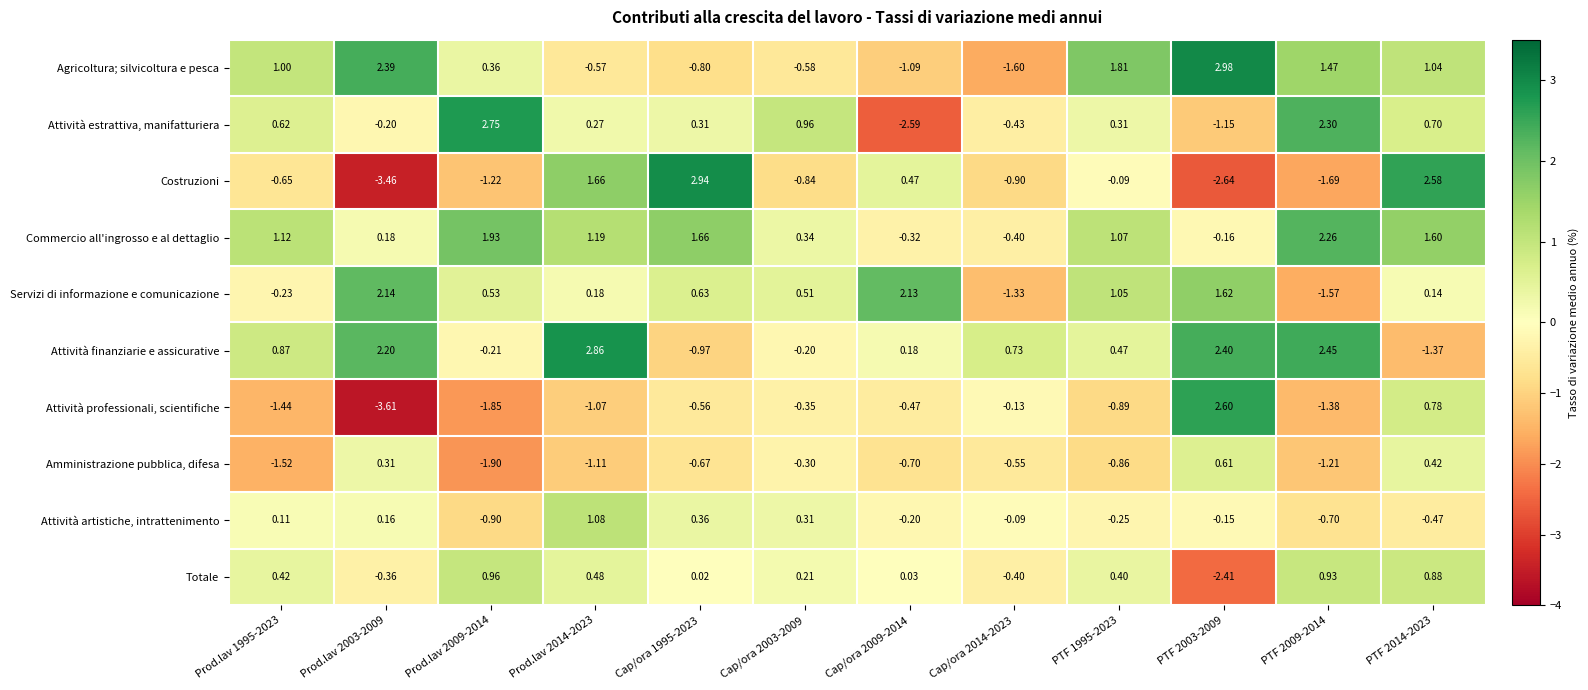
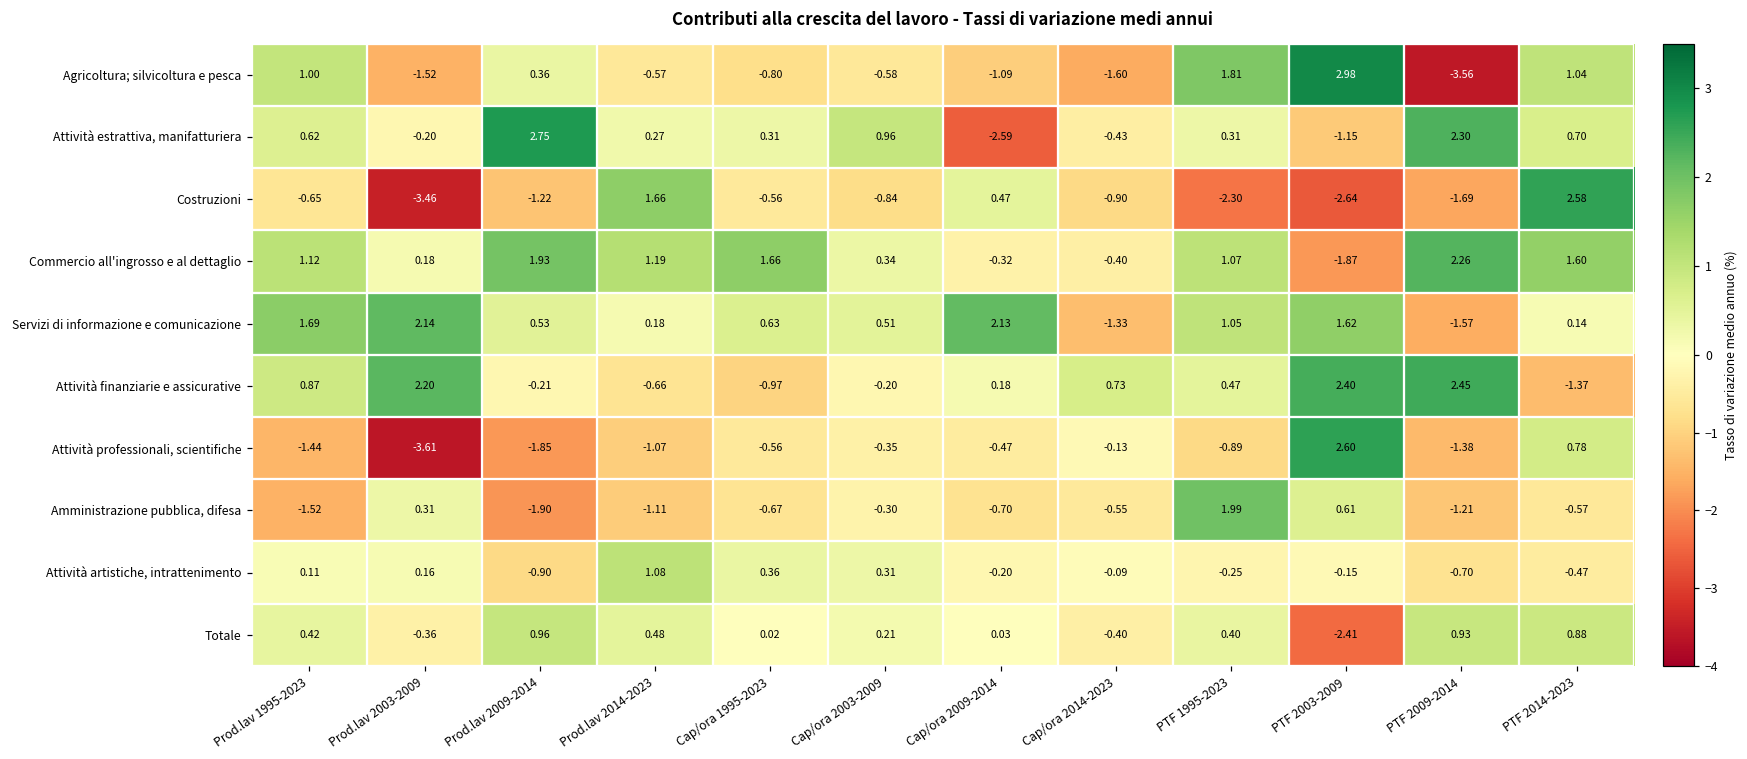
  {
    "Agricoltura; silvicoltura e pesca": {
      "Prod.lav 1995-2023": 1.00,
-     "Prod.lav 2003-2009": 2.39,
+     "Prod.lav 2003-2009": -1.52,
      "Prod.lav 2009-2014": 0.36,
      "Prod.lav 2014-2023": -0.57,
      "Cap/ora 1995-2023": -0.80,
      "Cap/ora 2003-2009": -0.58,
      "Cap/ora 2009-2014": -1.09,
      "Cap/ora 2014-2023": -1.60,
      "PTF 1995-2023": 1.81,
      "PTF 2003-2009": 2.98,
-     "PTF 2009-2014": 1.47,
+     "PTF 2009-2014": -3.56,
      "PTF 2014-2023": 1.04
    },
    "Attività estrattiva, manifatturiera": {
      "Prod.lav 1995-2023": 0.62,
      "Prod.lav 2003-2009": -0.20,
      "Prod.lav 2009-2014": 2.75,
      "Prod.lav 2014-2023": 0.27,
      "Cap/ora 1995-2023": 0.31,
      "Cap/ora 2003-2009": 0.96,
      "Cap/ora 2009-2014": -2.59,
      "Cap/ora 2014-2023": -0.43,
      "PTF 1995-2023": 0.31,
      "PTF 2003-2009": -1.15,
      "PTF 2009-2014": 2.30,
      "PTF 2014-2023": 0.70
    },
    "Costruzioni": {
      "Prod.lav 1995-2023": -0.65,
      "Prod.lav 2003-2009": -3.46,
      "Prod.lav 2009-2014": -1.22,
      "Prod.lav 2014-2023": 1.66,
-     "Cap/ora 1995-2023": 2.94,
+     "Cap/ora 1995-2023": -0.56,
      "Cap/ora 2003-2009": -0.84,
      "Cap/ora 2009-2014": 0.47,
      "Cap/ora 2014-2023": -0.90,
-     "PTF 1995-2023": -0.09,
+     "PTF 1995-2023": -2.30,
      "PTF 2003-2009": -2.64,
      "PTF 2009-2014": -1.69,
      "PTF 2014-2023": 2.58
    },
    "Commercio all'ingrosso e al dettaglio": {
      "Prod.lav 1995-2023": 1.12,
      "Prod.lav 2003-2009": 0.18,
      "Prod.lav 2009-2014": 1.93,
      "Prod.lav 2014-2023": 1.19,
      "Cap/ora 1995-2023": 1.66,
      "Cap/ora 2003-2009": 0.34,
      "Cap/ora 2009-2014": -0.32,
      "Cap/ora 2014-2023": -0.40,
      "PTF 1995-2023": 1.07,
-     "PTF 2003-2009": -0.16,
+     "PTF 2003-2009": -1.87,
      "PTF 2009-2014": 2.26,
      "PTF 2014-2023": 1.60
    },
    "Servizi di informazione e comunicazione": {
-     "Prod.lav 1995-2023": -0.23,
+     "Prod.lav 1995-2023": 1.69,
      "Prod.lav 2003-2009": 2.14,
      "Prod.lav 2009-2014": 0.53,
      "Prod.lav 2014-2023": 0.18,
      "Cap/ora 1995-2023": 0.63,
      "Cap/ora 2003-2009": 0.51,
      "Cap/ora 2009-2014": 2.13,
      "Cap/ora 2014-2023": -1.33,
      "PTF 1995-2023": 1.05,
      "PTF 2003-2009": 1.62,
      "PTF 2009-2014": -1.57,
      "PTF 2014-2023": 0.14
    },
    "Attività finanziarie e assicurative": {
      "Prod.lav 1995-2023": 0.87,
      "Prod.lav 2003-2009": 2.20,
      "Prod.lav 2009-2014": -0.21,
-     "Prod.lav 2014-2023": 2.86,
+     "Prod.lav 2014-2023": -0.66,
      "Cap/ora 1995-2023": -0.97,
      "Cap/ora 2003-2009": -0.20,
      "Cap/ora 2009-2014": 0.18,
      "Cap/ora 2014-2023": 0.73,
      "PTF 1995-2023": 0.47,
      "PTF 2003-2009": 2.40,
      "PTF 2009-2014": 2.45,
      "PTF 2014-2023": -1.37
    },
    "Attività professionali, scientifiche": {
      "Prod.lav 1995-2023": -1.44,
      "Prod.lav 2003-2009": -3.61,
      "Prod.lav 2009-2014": -1.85,
      "Prod.lav 2014-2023": -1.07,
      "Cap/ora 1995-2023": -0.56,
      "Cap/ora 2003-2009": -0.35,
      "Cap/ora 2009-2014": -0.47,
      "Cap/ora 2014-2023": -0.13,
      "PTF 1995-2023": -0.89,
      "PTF 2003-2009": 2.60,
      "PTF 2009-2014": -1.38,
      "PTF 2014-2023": 0.78
    },
    "Amministrazione pubblica, difesa": {
      "Prod.lav 1995-2023": -1.52,
      "Prod.lav 2003-2009": 0.31,
      "Prod.lav 2009-2014": -1.90,
      "Prod.lav 2014-2023": -1.11,
      "Cap/ora 1995-2023": -0.67,
      "Cap/ora 2003-2009": -0.30,
      "Cap/ora 2009-2014": -0.70,
      "Cap/ora 2014-2023": -0.55,
-     "PTF 1995-2023": -0.86,
+     "PTF 1995-2023": 1.99,
      "PTF 2003-2009": 0.61,
      "PTF 2009-2014": -1.21,
-     "PTF 2014-2023": 0.42
+     "PTF 2014-2023": -0.57
    },
    "Attività artistiche, intrattenimento": {
      "Prod.lav 1995-2023": 0.11,
      "Prod.lav 2003-2009": 0.16,
      "Prod.lav 2009-2014": -0.90,
      "Prod.lav 2014-2023": 1.08,
      "Cap/ora 1995-2023": 0.36,
      "Cap/ora 2003-2009": 0.31,
      "Cap/ora 2009-2014": -0.20,
      "Cap/ora 2014-2023": -0.09,
      "PTF 1995-2023": -0.25,
      "PTF 2003-2009": -0.15,
      "PTF 2009-2014": -0.70,
      "PTF 2014-2023": -0.47
    },
    "Totale": {
      "Prod.lav 1995-2023": 0.42,
      "Prod.lav 2003-2009": -0.36,
      "Prod.lav 2009-2014": 0.96,
      "Prod.lav 2014-2023": 0.48,
      "Cap/ora 1995-2023": 0.02,
      "Cap/ora 2003-2009": 0.21,
      "Cap/ora 2009-2014": 0.03,
      "Cap/ora 2014-2023": -0.40,
      "PTF 1995-2023": 0.40,
      "PTF 2003-2009": -2.41,
      "PTF 2009-2014": 0.93,
      "PTF 2014-2023": 0.88
    }
  }
